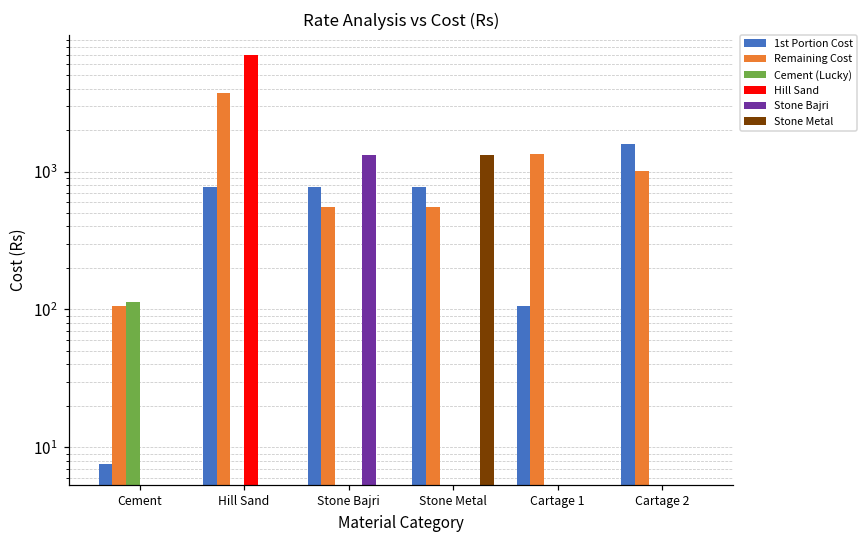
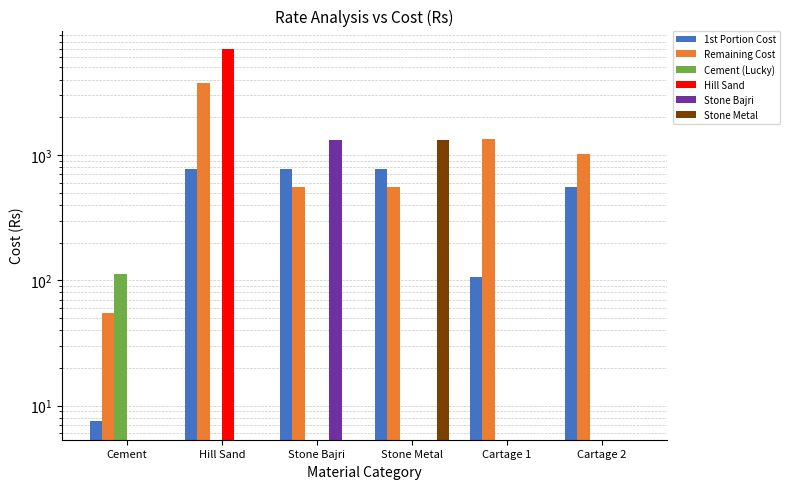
  {
    "1st Portion Cost": {
      "Cement": 8,
      "Hill Sand": 800,
      "Stone Bajri": 800,
      "Stone Metal": 800,
      "Cartage 1": 110,
-     "Cartage 2": 1600
+     "Cartage 2": 600
    },
    "Remaining Cost": {
-     "Cement": 110,
+     "Cement": 50,
      "Hill Sand": 3700,
      "Stone Bajri": 600,
      "Stone Metal": 600,
      "Cartage 1": 1400,
      "Cartage 2": 1000
    },
    "Cement (Lucky)": {
      "Cement": 110
    },
    "Hill Sand": {
      "Hill Sand": 7000
    },
    "Stone Bajri": {
      "Stone Bajri": 1300
    },
    "Stone Metal": {
      "Stone Metal": 1300
    }
  }
